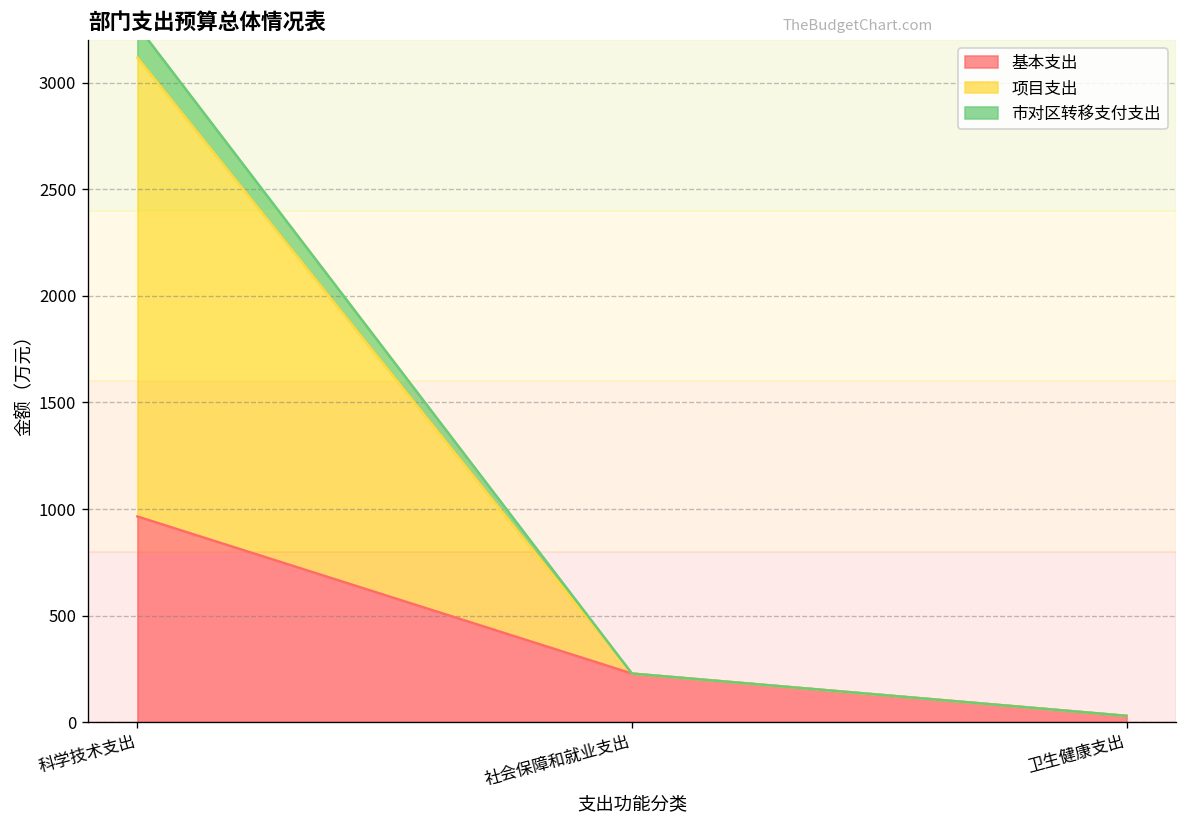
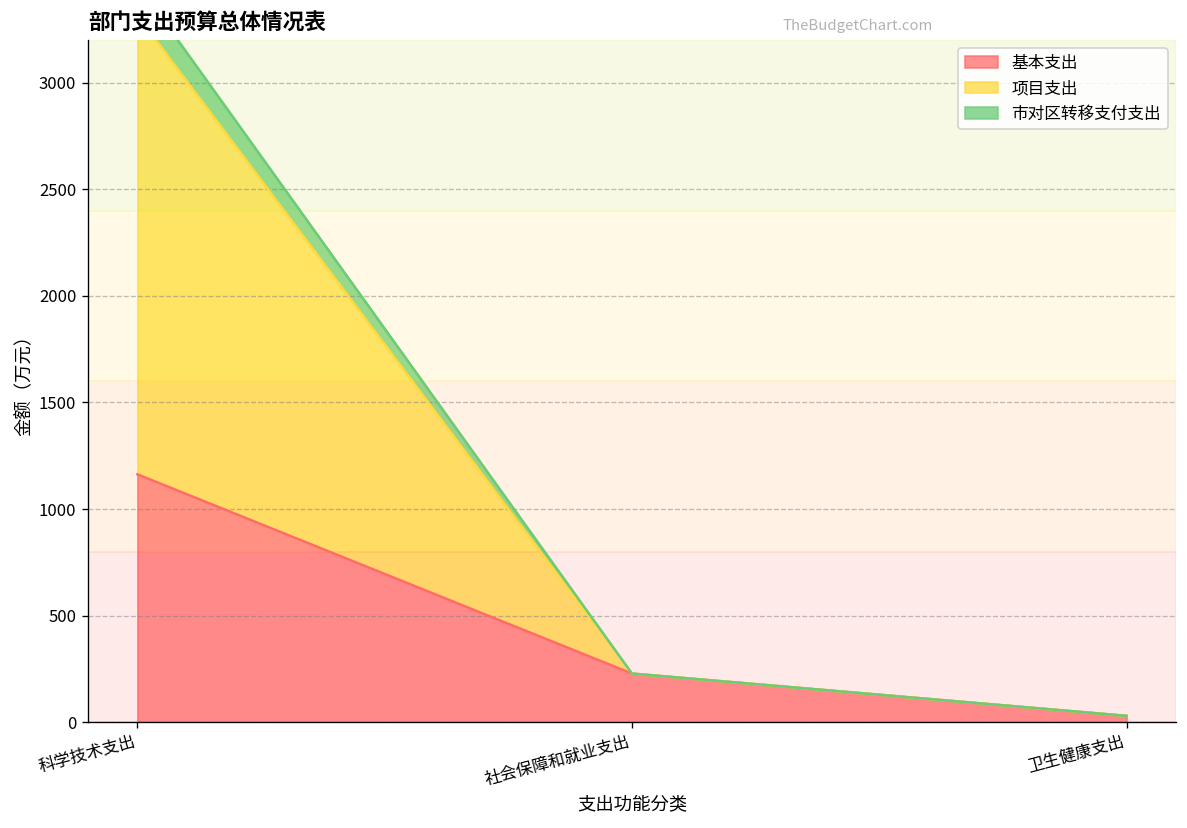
  {
    "基本支出": {
-     "科学技术支出": 970
+     "科学技术支出": 1160
    }
  }
